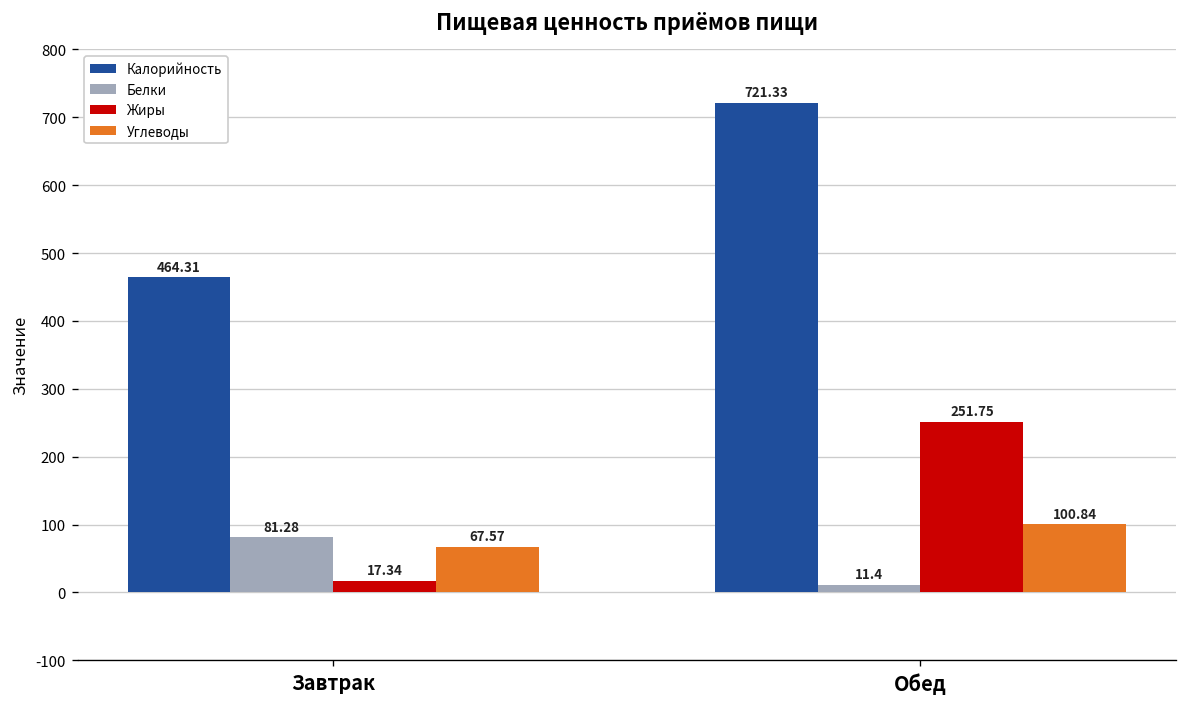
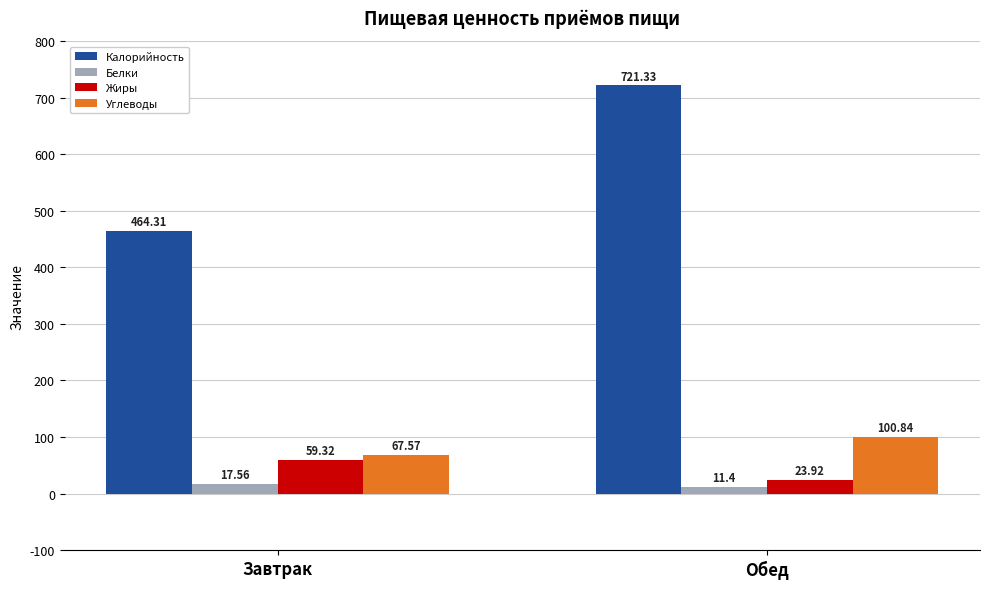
  {
    "Калорийность": {
      "Завтрак": 464.31,
      "Обед": 721.33
    },
    "Белки": {
-     "Завтрак": 81.28,
+     "Завтрак": 17.56,
      "Обед": 11.4
    },
    "Жиры": {
-     "Завтрак": 17.34,
-     "Обед": 251.75
+     "Завтрак": 59.32,
+     "Обед": 23.92
    },
    "Углеводы": {
      "Завтрак": 67.57,
      "Обед": 100.84
    }
  }
